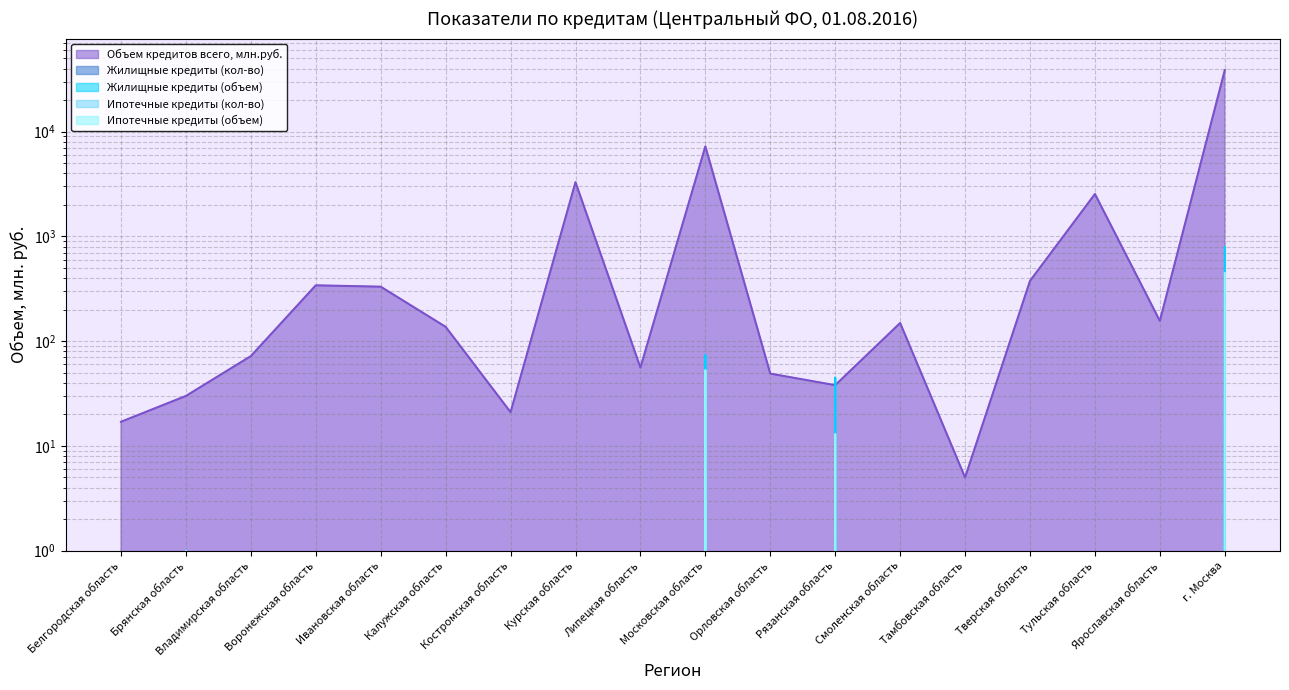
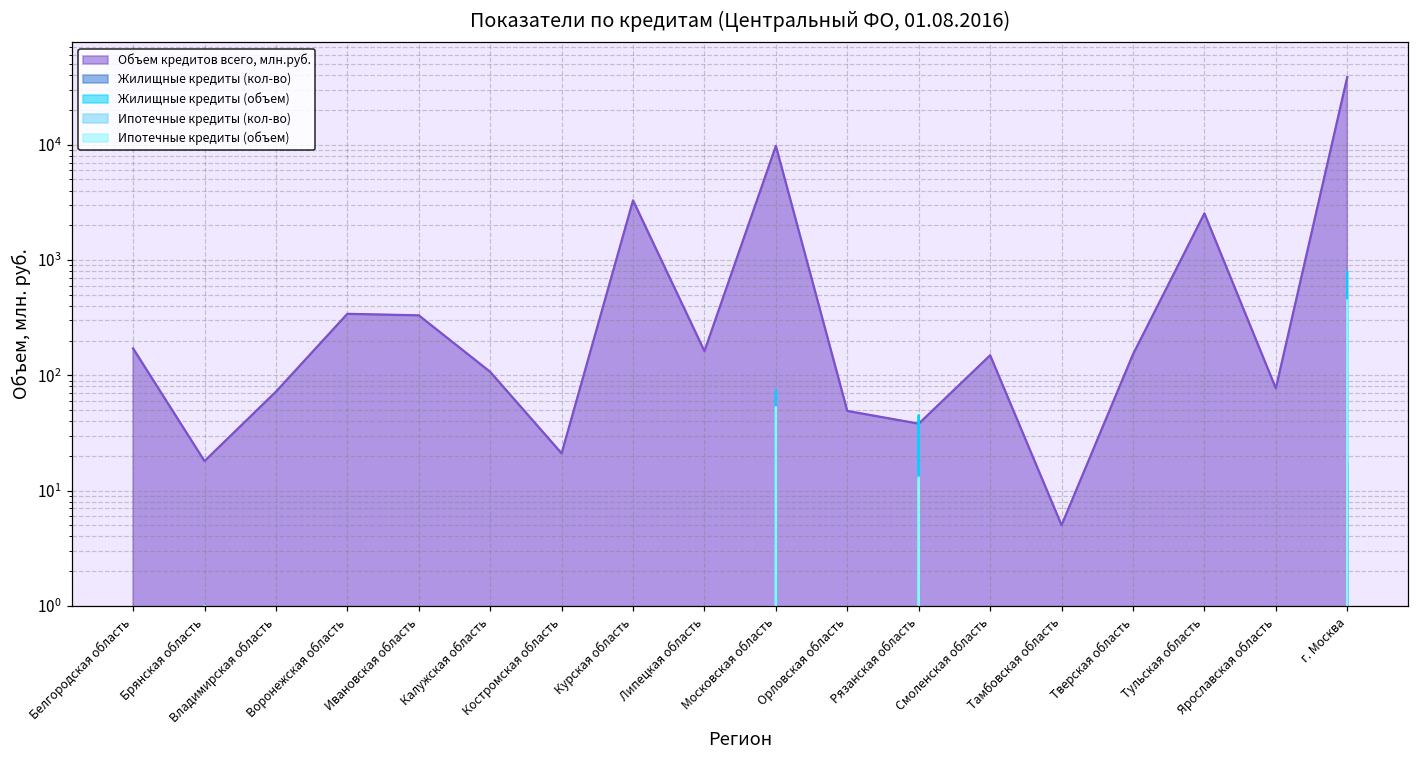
  {
    "Объем кредитов всего, млн.руб.": {
-     "Белгородская область": 17,
-     "Брянская область": 30,
+     "Белгородская область": 170,
+     "Брянская область": 18,
      "Владимирская область": 70,
      "Воронежская область": 340,
      "Ивановская область": 330,
-     "Калужская область": 140,
+     "Калужская область": 110,
      "Костромская область": 21,
      "Курская область": 3300,
-     "Липецкая область": 60,
-     "Московская область": 7000,
+     "Липецкая область": 160,
+     "Московская область": 10000,
      "Орловская область": 50,
      "Рязанская область": 38,
      "Смоленская область": 150,
      "Тамбовская область": 5,
-     "Тверская область": 380,
+     "Тверская область": 150,
      "Тульская область": 2500,
-     "Ярославская область": 160,
+     "Ярославская область": 80,
      "г. Москва": 39000
    },
    "Жилищные кредиты (кол-во)": {
      "Московская область": 2,
      "г. Москва": 17
    },
    "Жилищные кредиты (объем)": {
      "Московская область": 70,
      "Рязанская область": 45,
      "г. Москва": 800
    }
  }
